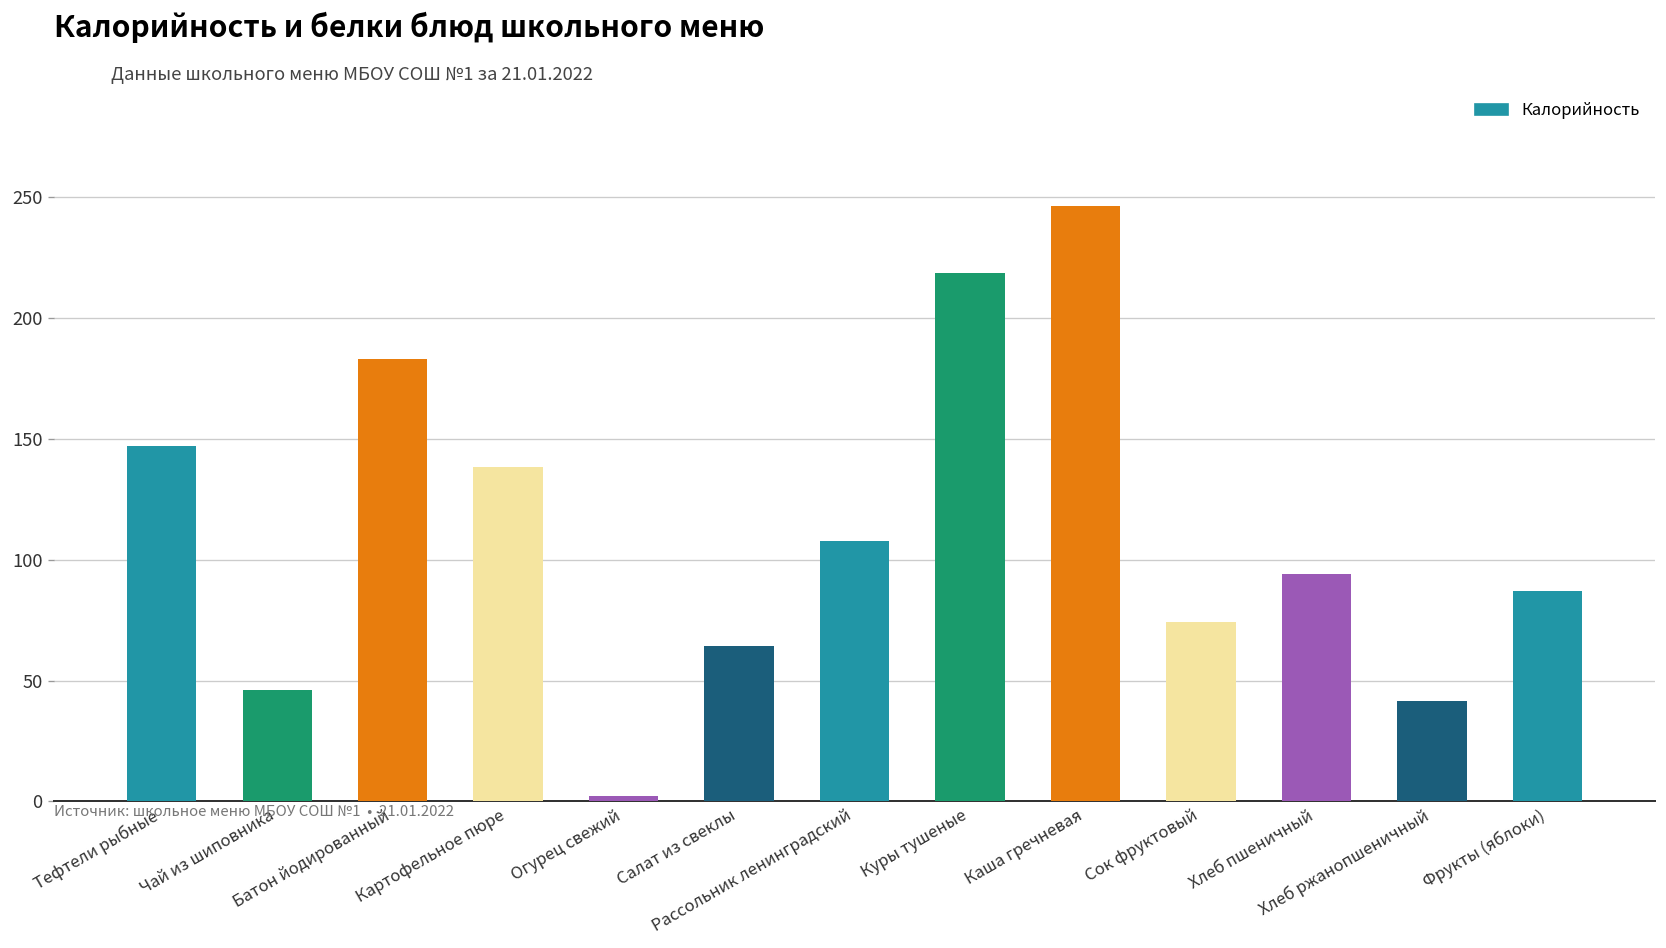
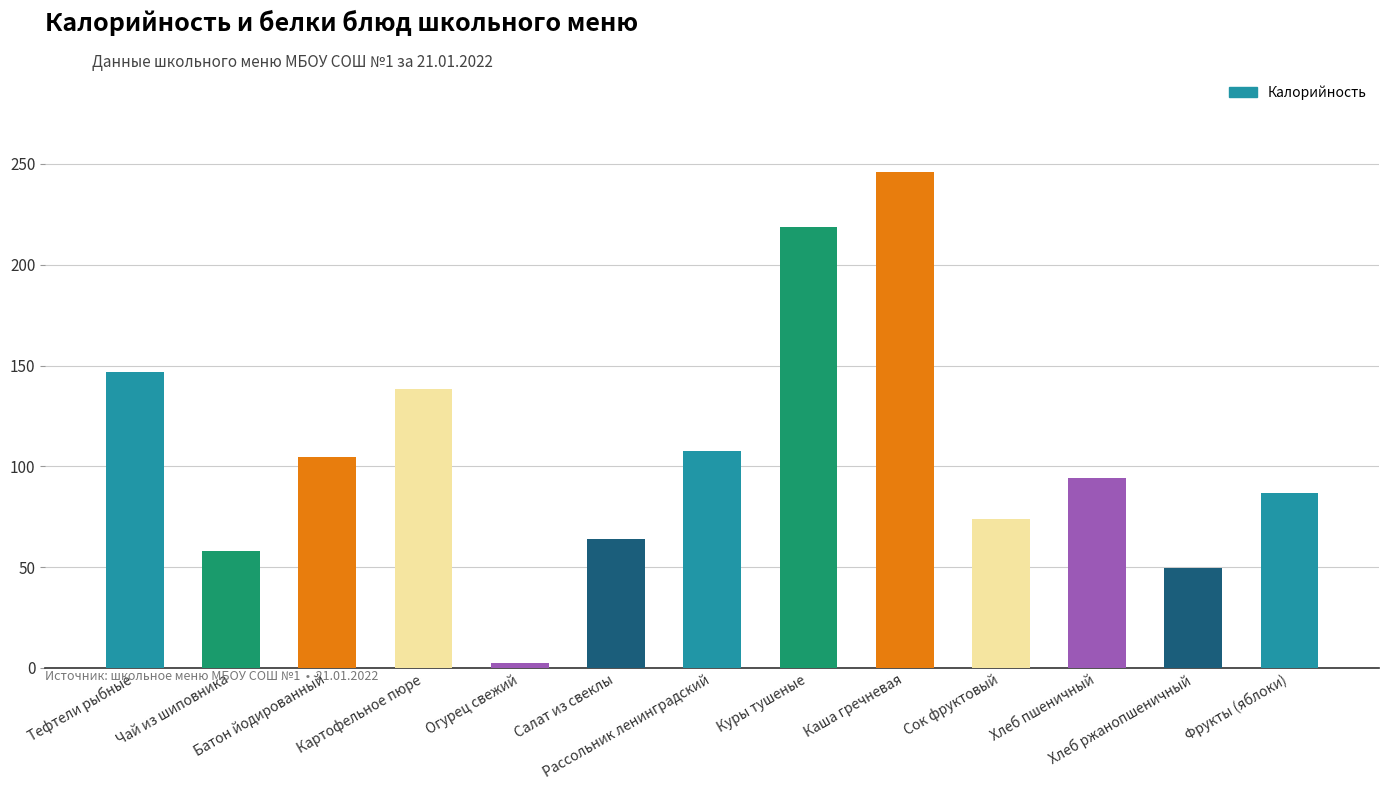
  {
    "Тефтели рыбные": 147,
-   "Чай из шиповника": 46,
-   "Батон йодированный": 183,
+   "Чай из шиповника": 58,
+   "Батон йодированный": 104,
    "Картофельное пюре": 138,
    "Огурец свежий": 2,
    "Салат из свеклы": 64,
    "Рассольник ленинградский": 108,
    "Куры тушеные": 219,
    "Каша гречневая": 246,
    "Сок фруктовый": 74,
    "Хлеб пшеничный": 94,
-   "Хлеб ржанопшеничный": 42,
+   "Хлеб ржанопшеничный": 50,
    "Фрукты (яблоки)": 87
  }
